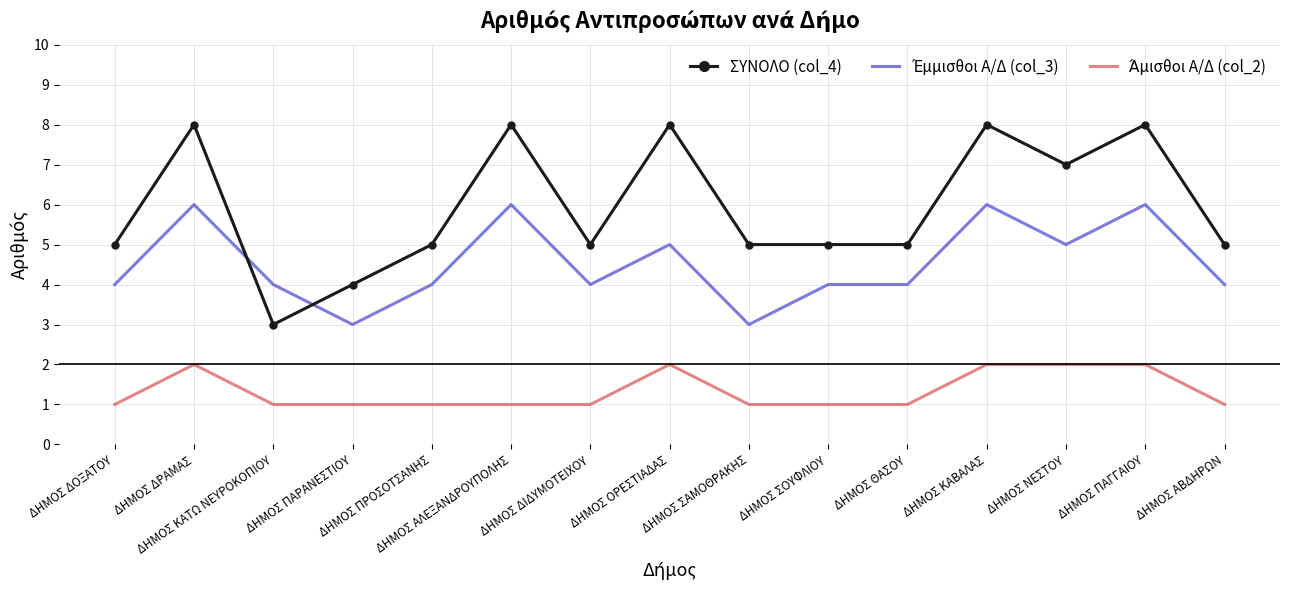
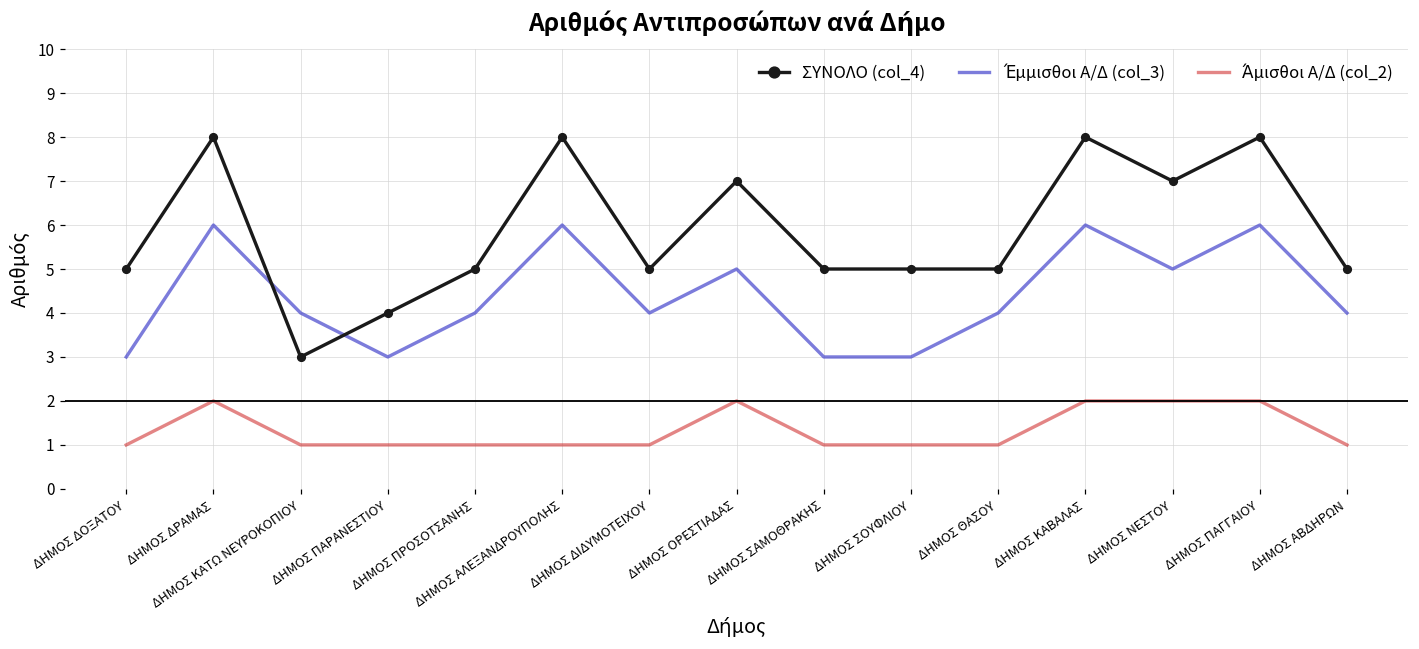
  {
    "ΣΥΝΟΛΟ (col_4)": {
      "ΔΗΜΟΣ ΔΟΞΑΤΟΥ": 5,
      "ΔΗΜΟΣ ΔΡΑΜΑΣ": 8,
      "ΔΗΜΟΣ ΚΑΤΩ ΝΕΥΡΟΚΟΠΙΟΥ": 3,
      "ΔΗΜΟΣ ΠΑΡΑΝΕΣΤΙΟΥ": 4,
      "ΔΗΜΟΣ ΠΡΟΣΟΤΣΑΝΗΣ": 5,
      "ΔΗΜΟΣ ΑΛΕΞΑΝΔΡΟΥΠΟΛΗΣ": 8,
      "ΔΗΜΟΣ ΔΙΔΥΜΟΤΕΙΧΟΥ": 5,
-     "ΔΗΜΟΣ ΟΡΕΣΤΙΑΔΑΣ": 8,
+     "ΔΗΜΟΣ ΟΡΕΣΤΙΑΔΑΣ": 7,
      "ΔΗΜΟΣ ΣΑΜΟΘΡΑΚΗΣ": 5,
      "ΔΗΜΟΣ ΣΟΥΦΛΙΟΥ": 5,
      "ΔΗΜΟΣ ΘΑΣΟΥ": 5,
      "ΔΗΜΟΣ ΚΑΒΑΛΑΣ": 8,
      "ΔΗΜΟΣ ΝΕΣΤΟΥ": 7,
      "ΔΗΜΟΣ ΠΑΓΓΑΙΟΥ": 8,
      "ΔΗΜΟΣ ΑΒΔΗΡΩΝ": 5
    },
    "Έμμισθοι Α/Δ (col_3)": {
-     "ΔΗΜΟΣ ΔΟΞΑΤΟΥ": 4,
+     "ΔΗΜΟΣ ΔΟΞΑΤΟΥ": 3,
      "ΔΗΜΟΣ ΔΡΑΜΑΣ": 6,
      "ΔΗΜΟΣ ΚΑΤΩ ΝΕΥΡΟΚΟΠΙΟΥ": 4,
      "ΔΗΜΟΣ ΠΑΡΑΝΕΣΤΙΟΥ": 3,
      "ΔΗΜΟΣ ΠΡΟΣΟΤΣΑΝΗΣ": 4,
      "ΔΗΜΟΣ ΑΛΕΞΑΝΔΡΟΥΠΟΛΗΣ": 6,
      "ΔΗΜΟΣ ΔΙΔΥΜΟΤΕΙΧΟΥ": 4,
      "ΔΗΜΟΣ ΟΡΕΣΤΙΑΔΑΣ": 5,
      "ΔΗΜΟΣ ΣΑΜΟΘΡΑΚΗΣ": 3,
-     "ΔΗΜΟΣ ΣΟΥΦΛΙΟΥ": 4,
+     "ΔΗΜΟΣ ΣΟΥΦΛΙΟΥ": 3,
      "ΔΗΜΟΣ ΘΑΣΟΥ": 4,
      "ΔΗΜΟΣ ΚΑΒΑΛΑΣ": 6,
      "ΔΗΜΟΣ ΝΕΣΤΟΥ": 5,
      "ΔΗΜΟΣ ΠΑΓΓΑΙΟΥ": 6,
      "ΔΗΜΟΣ ΑΒΔΗΡΩΝ": 4
    },
    "Άμισθοι Α/Δ (col_2)": {
      "ΔΗΜΟΣ ΔΟΞΑΤΟΥ": 1,
      "ΔΗΜΟΣ ΔΡΑΜΑΣ": 2,
      "ΔΗΜΟΣ ΚΑΤΩ ΝΕΥΡΟΚΟΠΙΟΥ": 1,
      "ΔΗΜΟΣ ΠΑΡΑΝΕΣΤΙΟΥ": 1,
      "ΔΗΜΟΣ ΠΡΟΣΟΤΣΑΝΗΣ": 1,
      "ΔΗΜΟΣ ΑΛΕΞΑΝΔΡΟΥΠΟΛΗΣ": 1,
      "ΔΗΜΟΣ ΔΙΔΥΜΟΤΕΙΧΟΥ": 1,
      "ΔΗΜΟΣ ΟΡΕΣΤΙΑΔΑΣ": 2,
      "ΔΗΜΟΣ ΣΑΜΟΘΡΑΚΗΣ": 1,
      "ΔΗΜΟΣ ΣΟΥΦΛΙΟΥ": 1,
      "ΔΗΜΟΣ ΘΑΣΟΥ": 1,
      "ΔΗΜΟΣ ΚΑΒΑΛΑΣ": 2,
      "ΔΗΜΟΣ ΝΕΣΤΟΥ": 2,
      "ΔΗΜΟΣ ΠΑΓΓΑΙΟΥ": 2,
      "ΔΗΜΟΣ ΑΒΔΗΡΩΝ": 1
    }
  }
